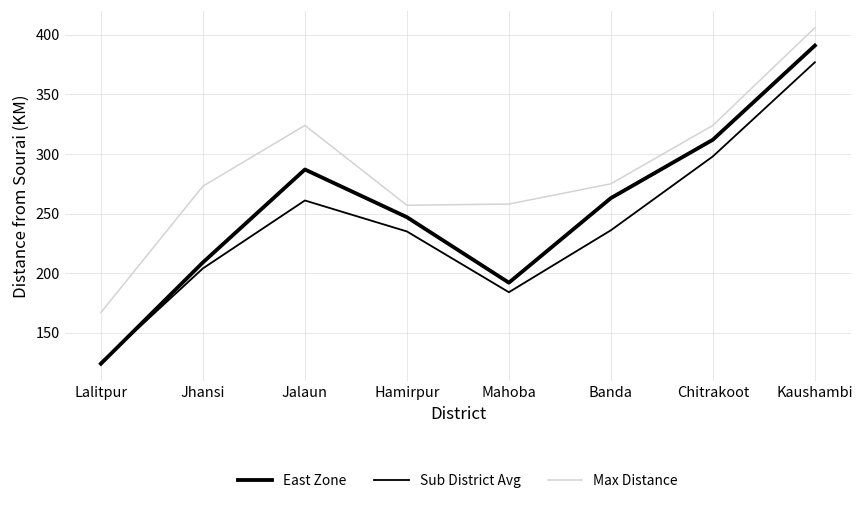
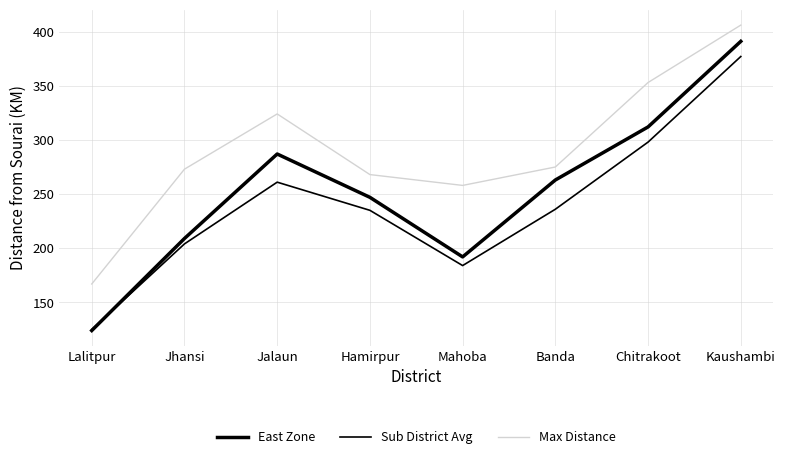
  {
    "Max Distance": {
      "Lalitpur": 167,
      "Jhansi": 273,
      "Jalaun": 324,
-     "Hamirpur": 257,
+     "Hamirpur": 268,
      "Mahoba": 258,
      "Banda": 275,
-     "Chitrakoot": 324,
+     "Chitrakoot": 353,
      "Kaushambi": 406
    }
  }
